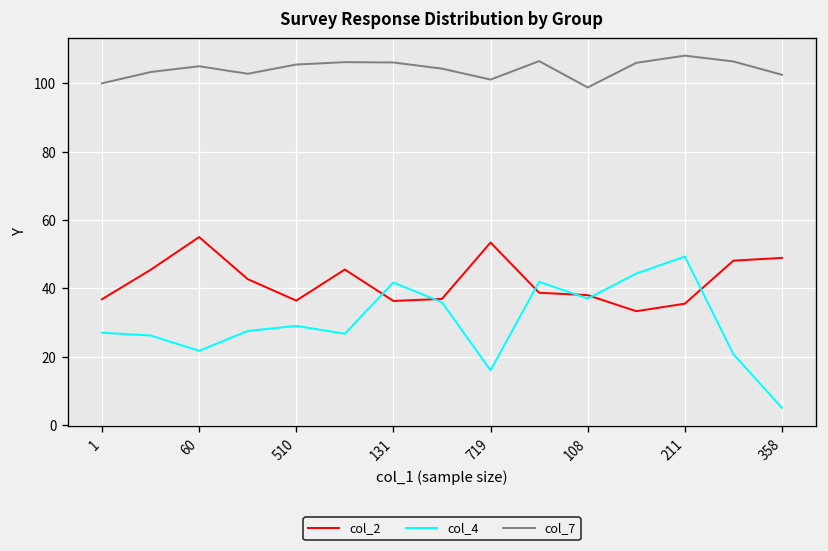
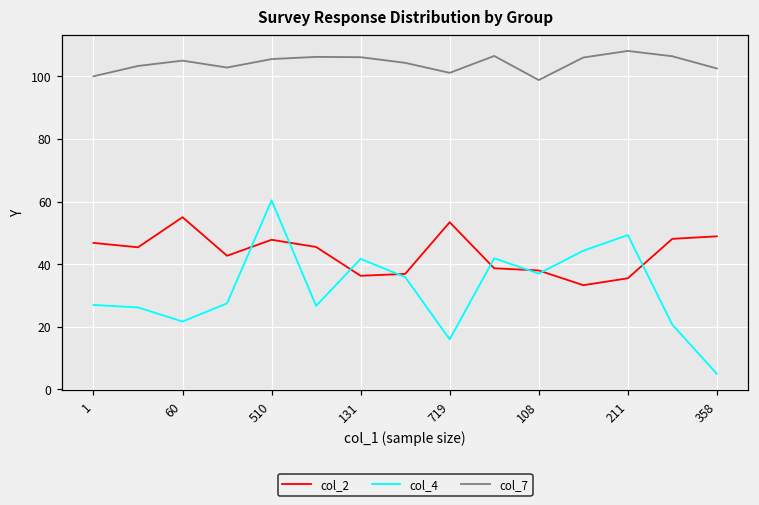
  {
    "col_2": {
-     "1": 37,
+     "1": 47,
      "60": 55,
-     "510": 36,
+     "510": 48,
      "131": 36,
      "719": 53,
      "108": 38,
      "358": 49
    },
    "col_4": {
      "1": 27,
      "60": 22,
-     "510": 29,
+     "510": 60,
      "131": 42,
      "719": 16,
      "108": 37,
      "358": 5
    },
    "col_7": {
      "1": 100,
      "60": 105,
      "510": 106,
      "131": 106,
      "719": 101,
      "108": 99,
      "358": 103
    }
  }
